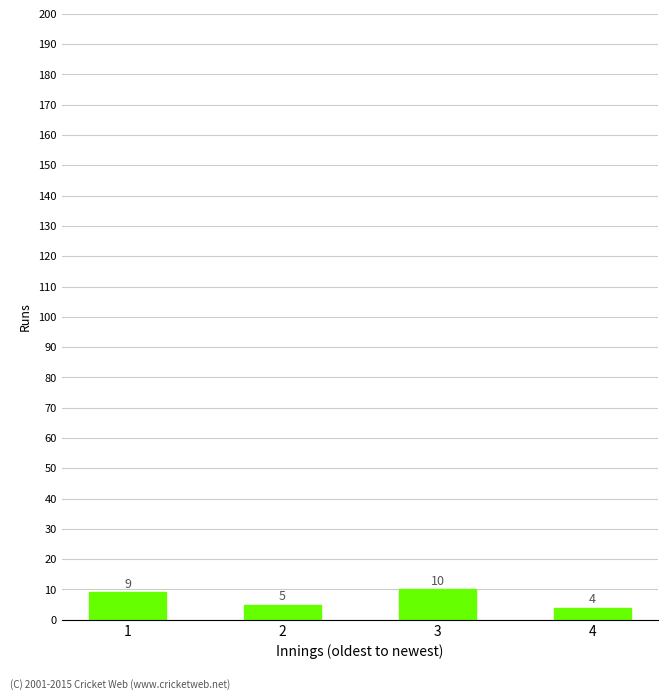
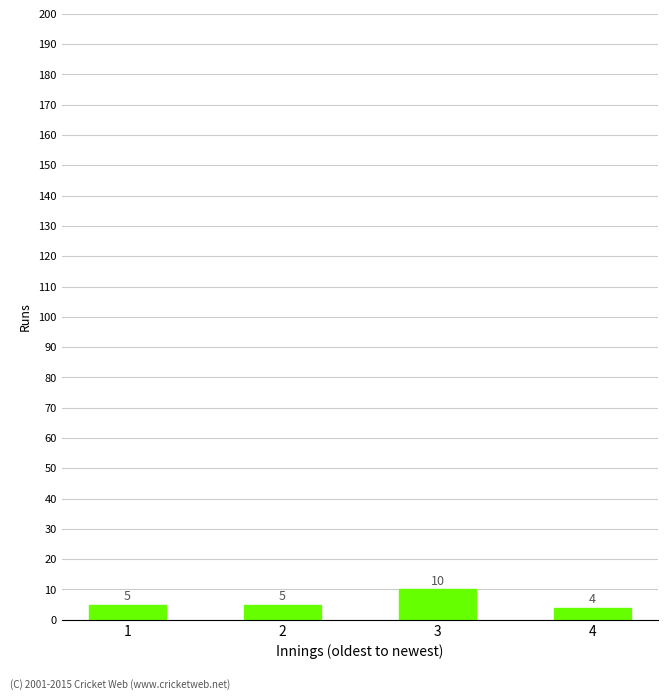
  {
-   "1": 9,
+   "1": 5,
    "2": 5,
    "3": 10,
    "4": 4
  }
